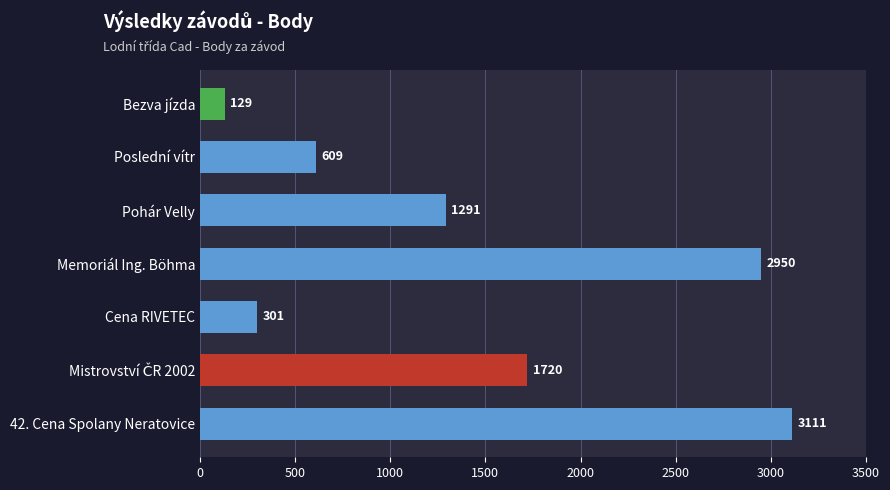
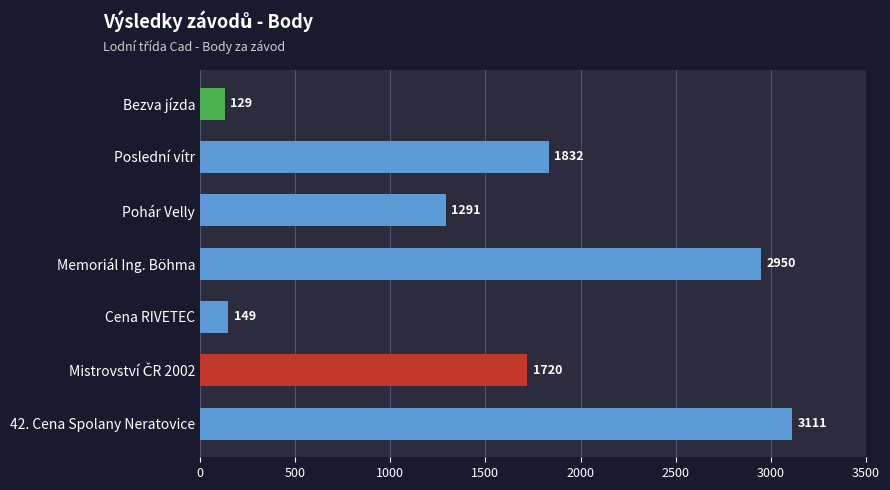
  {
    "Bezva jízda": 129,
-   "Poslední vítr": 609,
+   "Poslední vítr": 1832,
    "Pohár Velly": 1291,
    "Memoriál Ing. Böhma": 2950,
-   "Cena RIVETEC": 301,
+   "Cena RIVETEC": 149,
    "Mistrovství ČR 2002": 1720,
    "42. Cena Spolany Neratovice": 3111
  }
